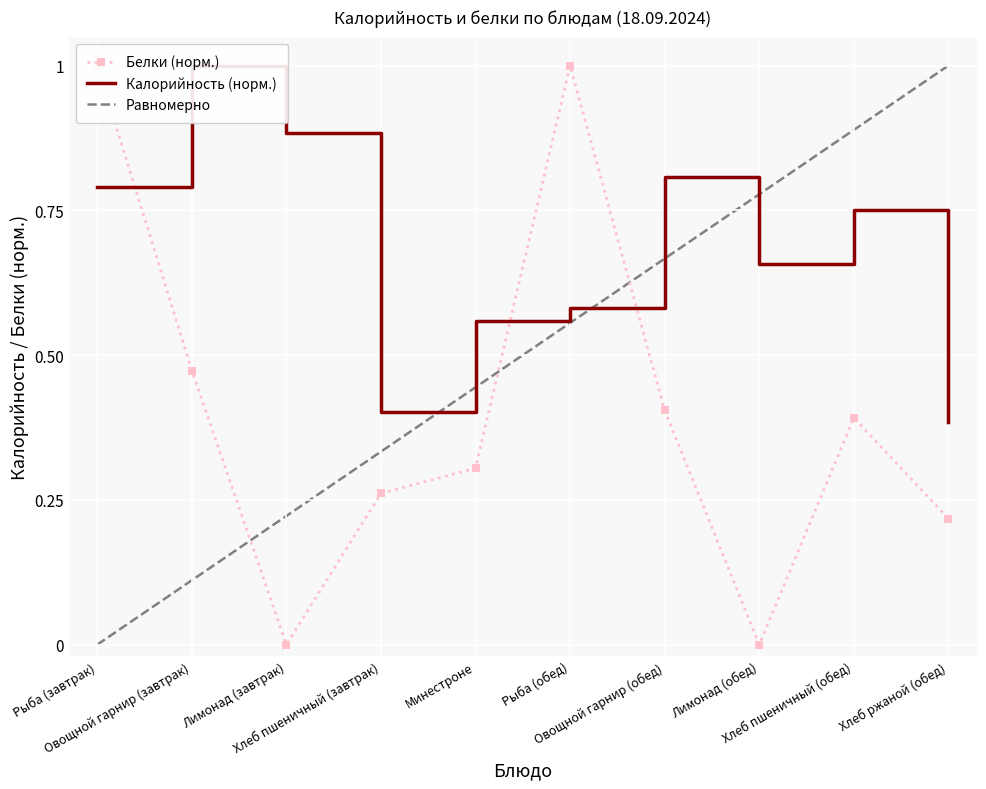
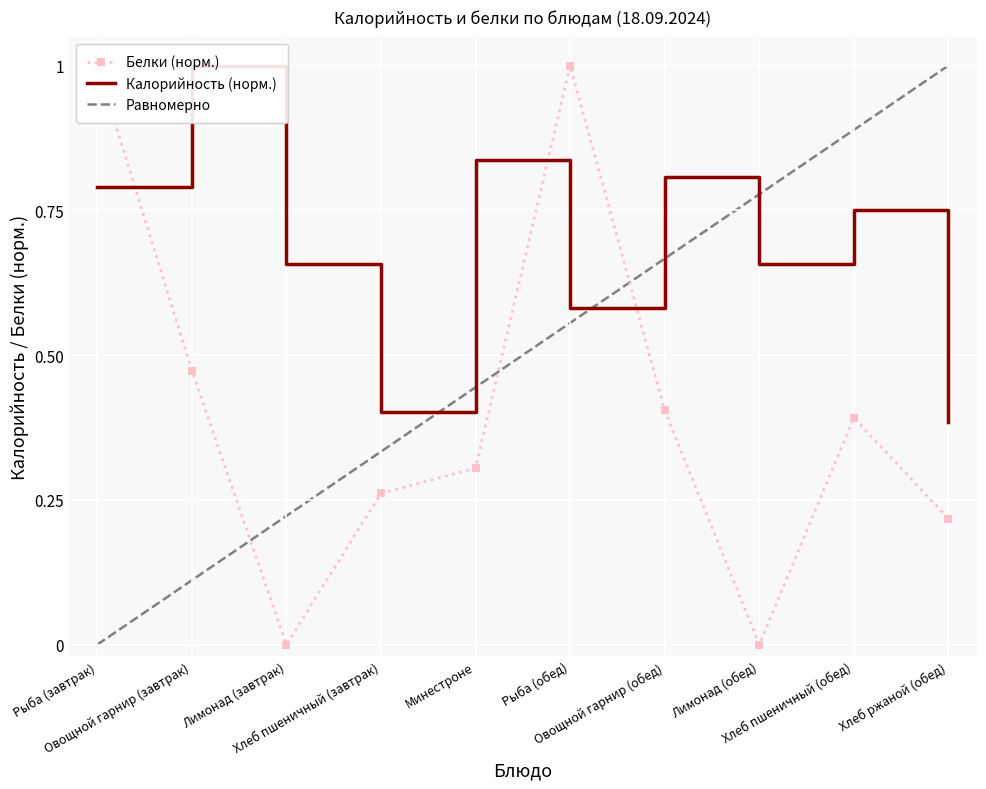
  {
    "Белки (норм.)": {
      "Овощной гарнир (завтрак)": 0.47,
      "Лимонад (завтрак)": 0.00,
      "Хлеб пшеничный (завтрак)": 0.26,
      "Минестроне": 0.30,
      "Рыба (обед)": 1.00,
      "Овощной гарнир (обед)": 0.40,
      "Лимонад (обед)": 0.00,
      "Хлеб пшеничный (обед)": 0.39,
      "Хлеб ржаной (обед)": 0.22
    },
    "Калорийность (норм.)": {
      "Рыба (завтрак)": 0.79,
-     "Лимонад (завтрак)": 0.88,
+     "Лимонад (завтрак)": 0.66,
      "Хлеб пшеничный (завтрак)": 0.40,
-     "Минестроне": 0.56,
+     "Минестроне": 0.84,
      "Рыба (обед)": 0.58,
      "Овощной гарнир (обед)": 0.81,
      "Лимонад (обед)": 0.66,
      "Хлеб пшеничный (обед)": 0.75,
      "Хлеб ржаной (обед)": 0.38
    },
    "Равномерно": {
      "Рыба (завтрак)": 0.00,
      "Хлеб ржаной (обед)": 1.00
    }
  }
